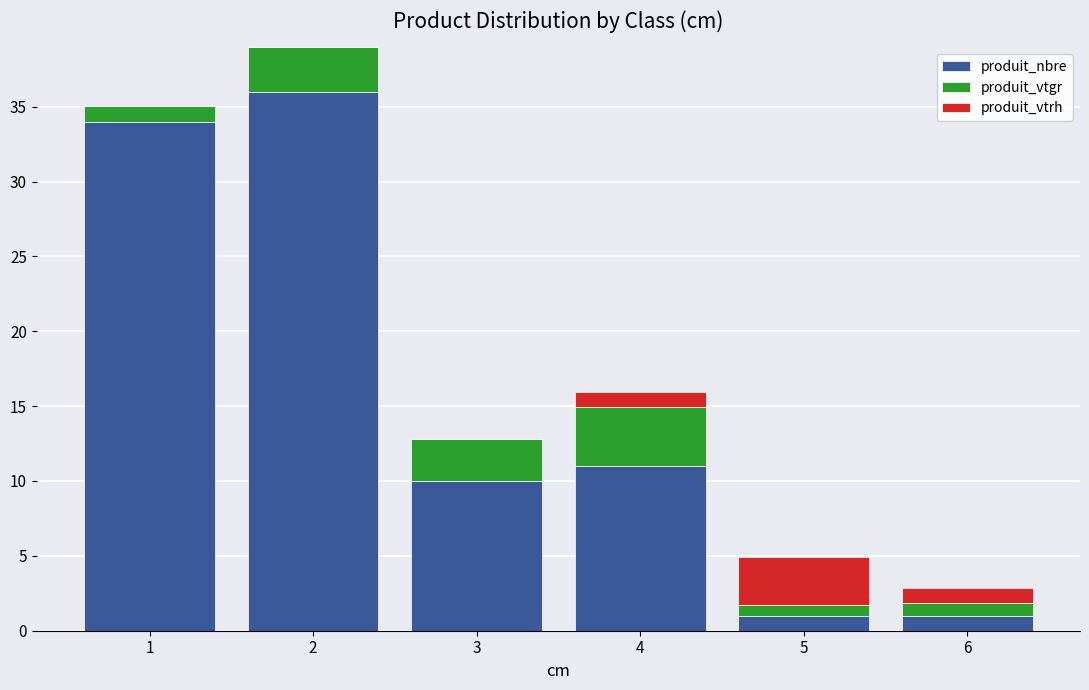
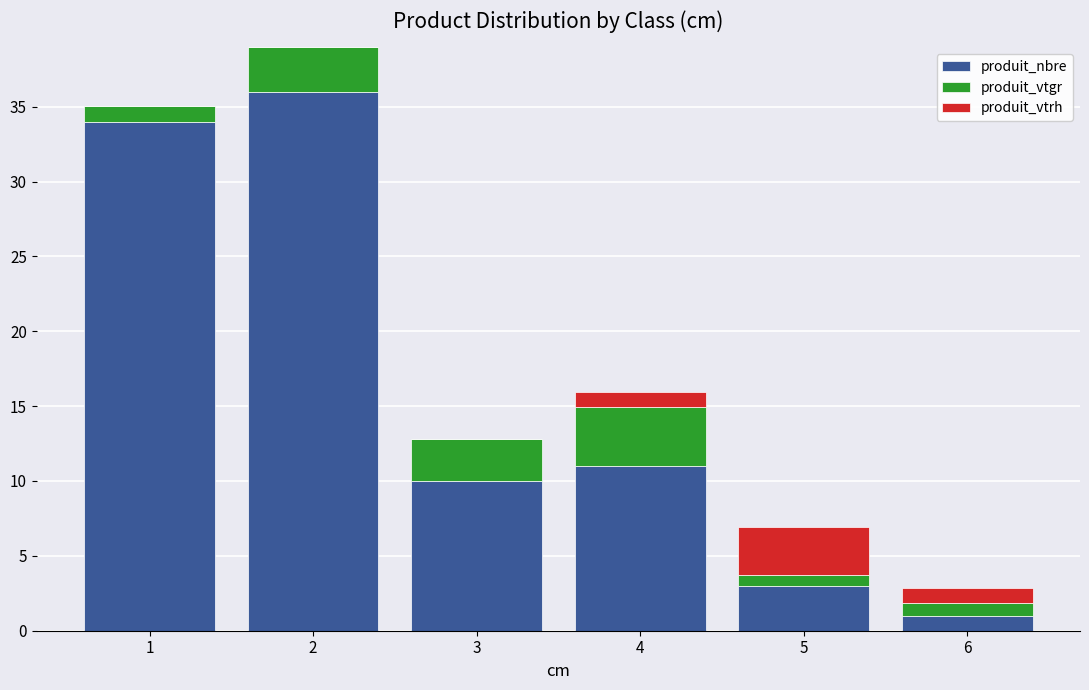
  {
    "produit_nbre": {
      "1": 34,
      "2": 36,
      "3": 10,
      "4": 11,
-     "5": 1,
+     "5": 3,
      "6": 1
    },
    "produit_vtgr": {
      "1": 1,
      "2": 3,
      "3": 2.8,
      "4": 4,
      "5": 0.7,
      "6": 1
    },
    "produit_vtrh": {
      "1": 0,
      "2": 0,
      "3": 0,
      "4": 1,
      "5": 3.2,
      "6": 1
    }
  }
